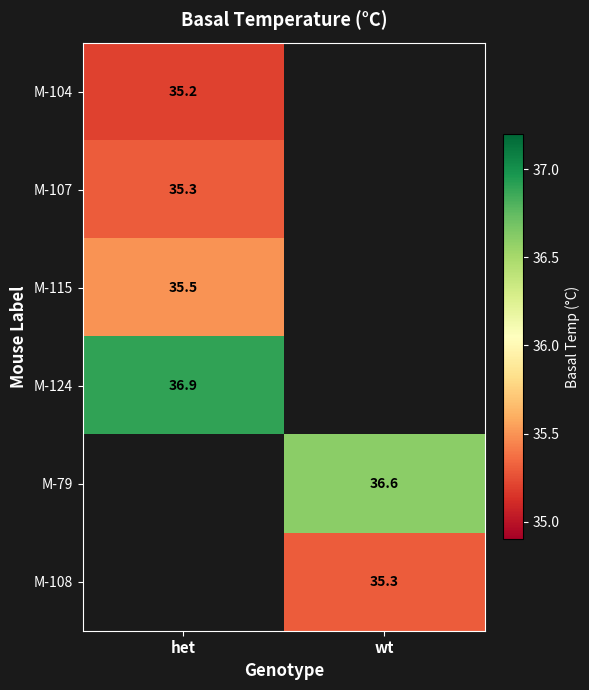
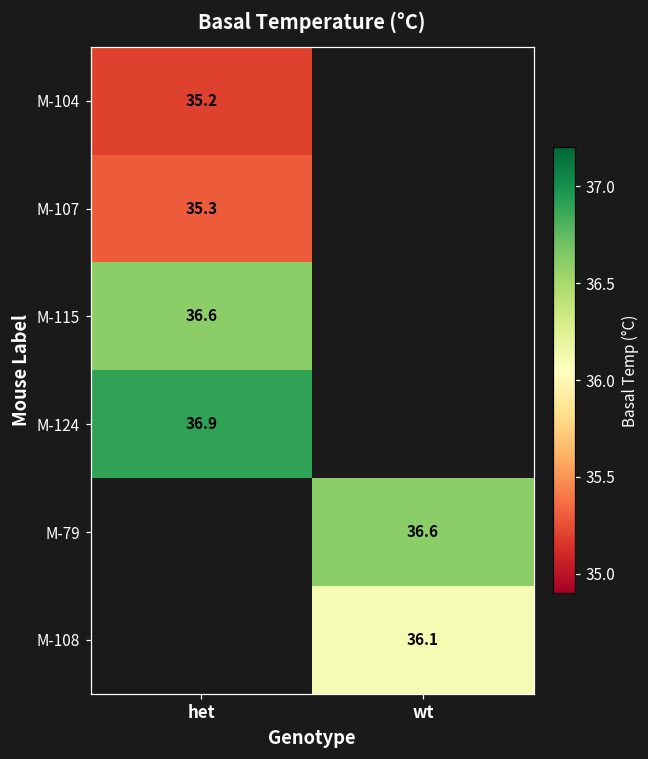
  {
    "M-104": {
      "het": 35.2
    },
    "M-107": {
      "het": 35.3
    },
    "M-115": {
-     "het": 35.5
+     "het": 36.6
    },
    "M-124": {
      "het": 36.9
    },
    "M-79": {
      "wt": 36.6
    },
    "M-108": {
-     "wt": 35.3
+     "wt": 36.1
    }
  }
